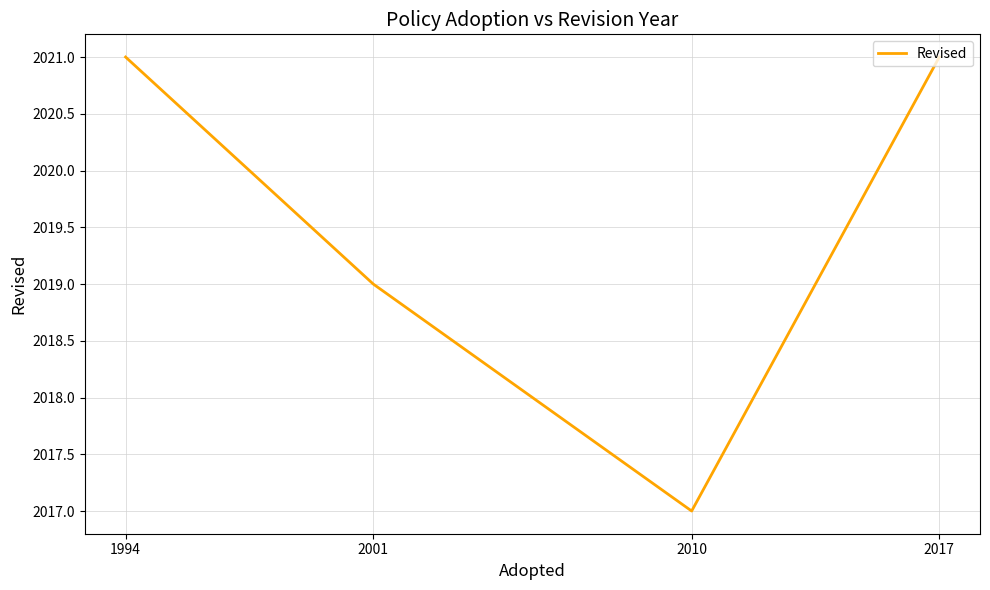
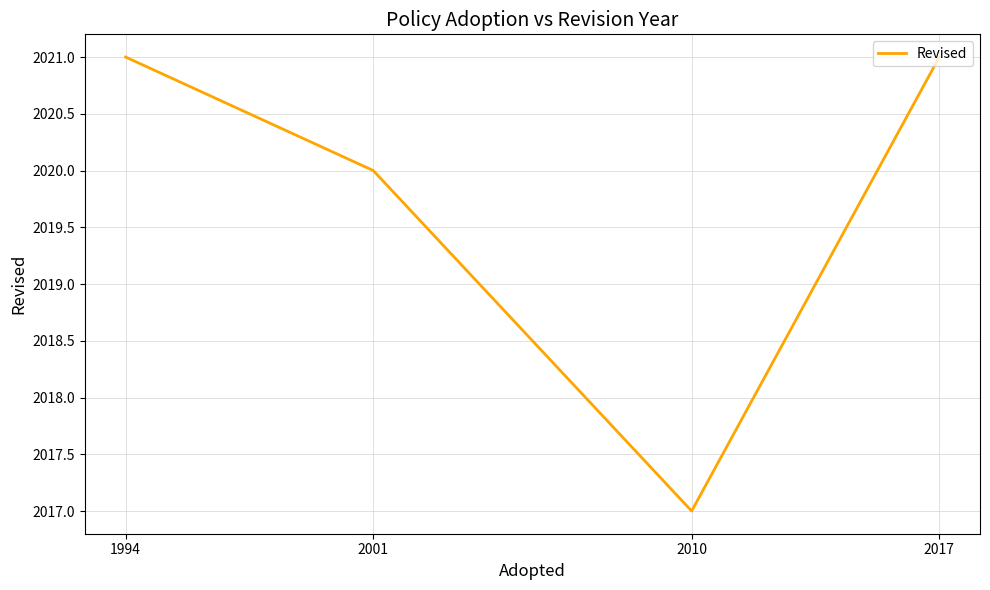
  {
    "1994": 2021,
-   "2001": 2019,
+   "2001": 2020,
    "2010": 2017
  }
